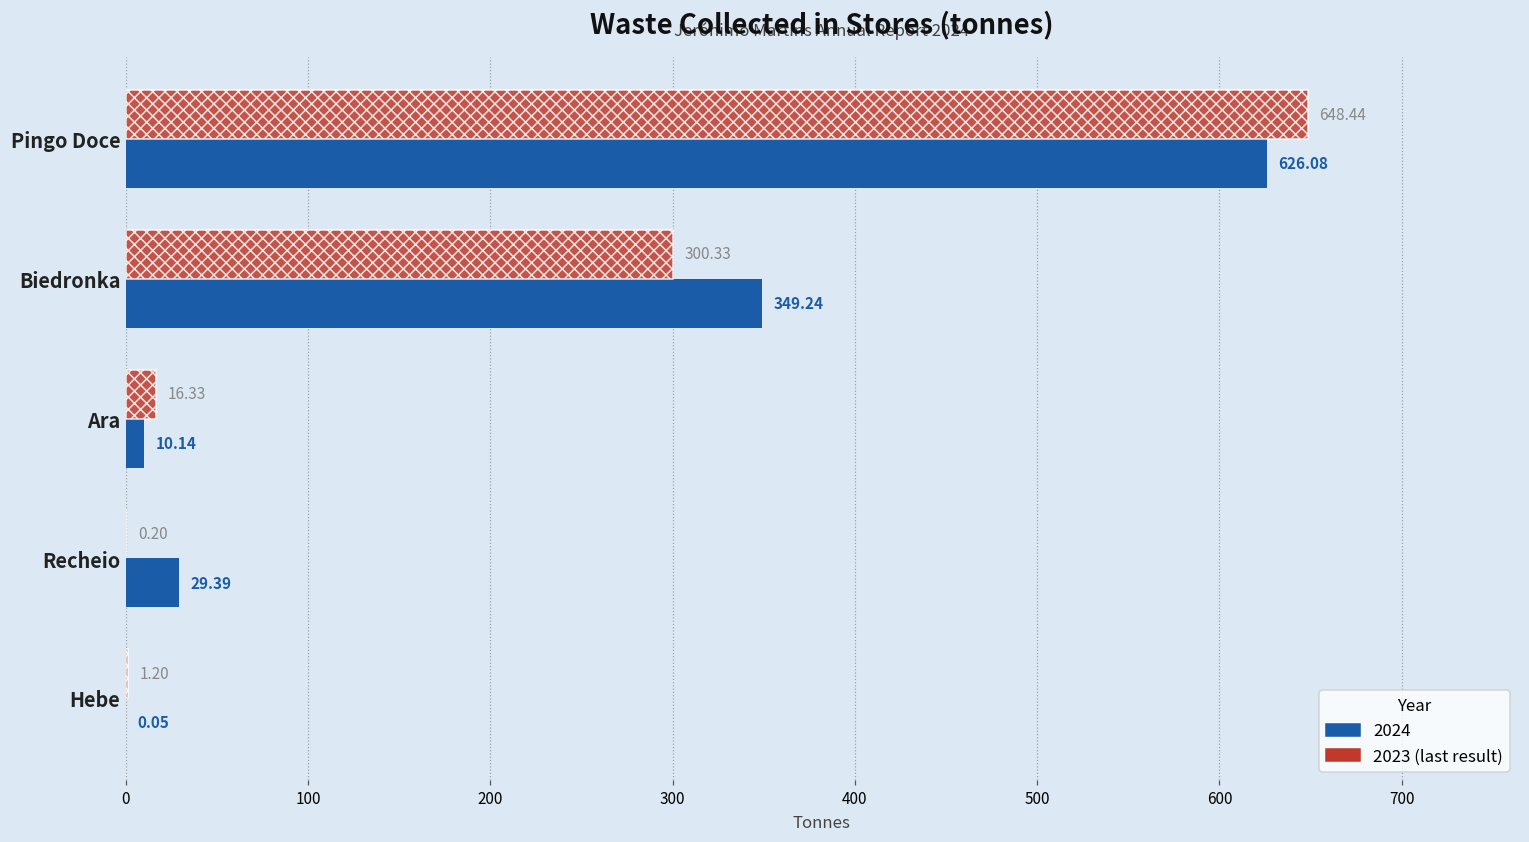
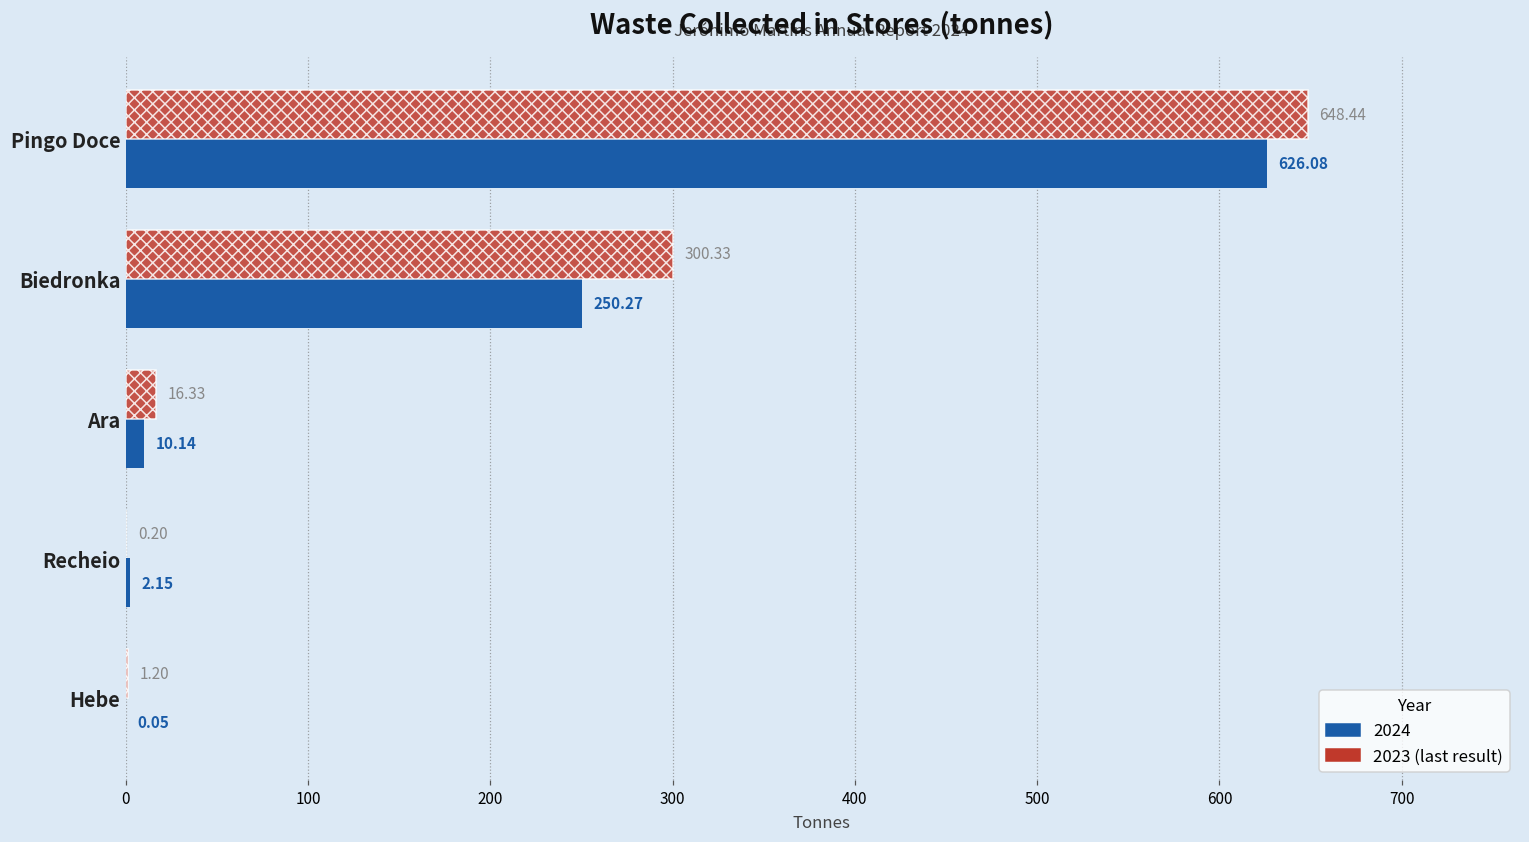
  {
    "2024": {
      "Pingo Doce": 626.08,
-     "Biedronka": 349.24,
+     "Biedronka": 250.27,
      "Ara": 10.14,
-     "Recheio": 29.39,
+     "Recheio": 2.15,
      "Hebe": 0.05
    }
  }
